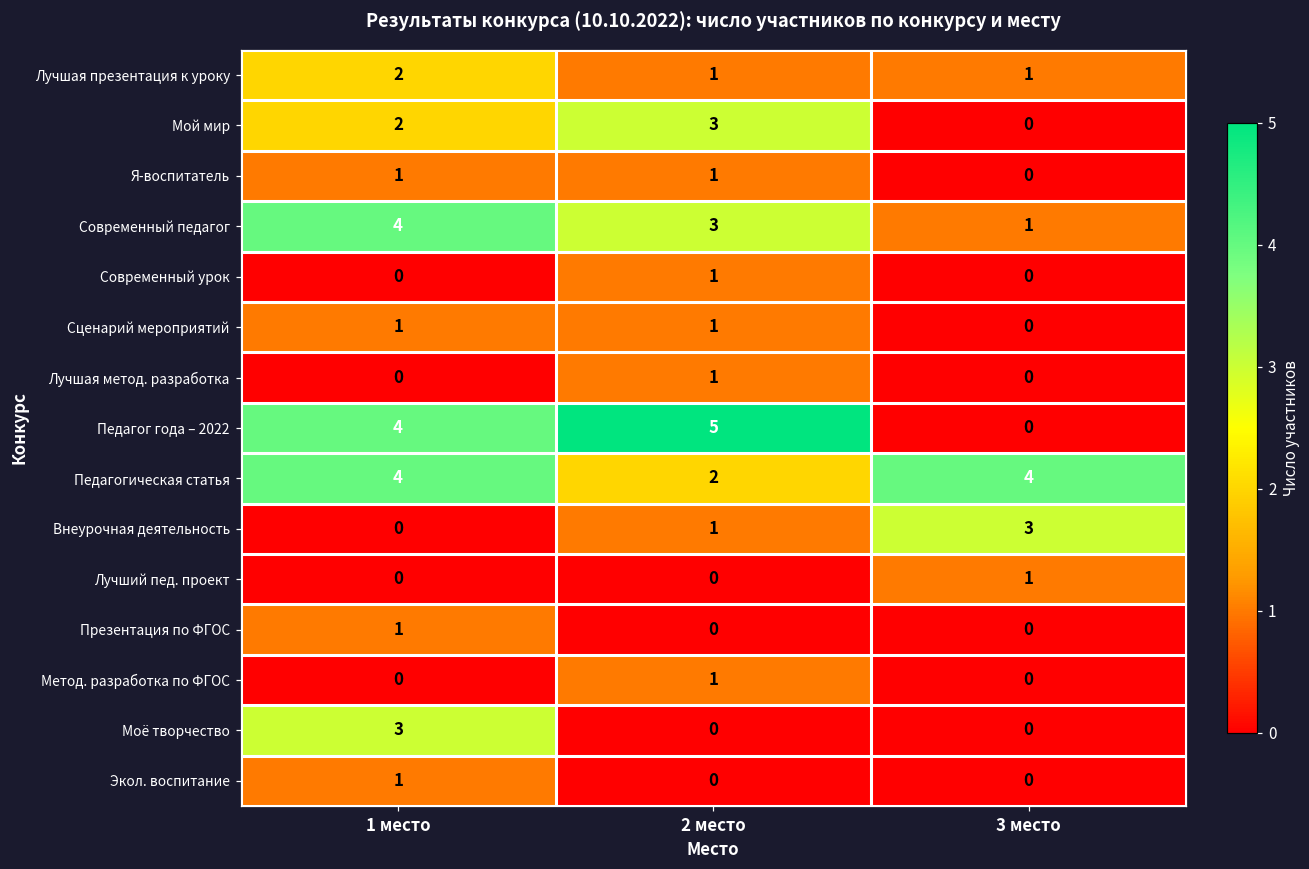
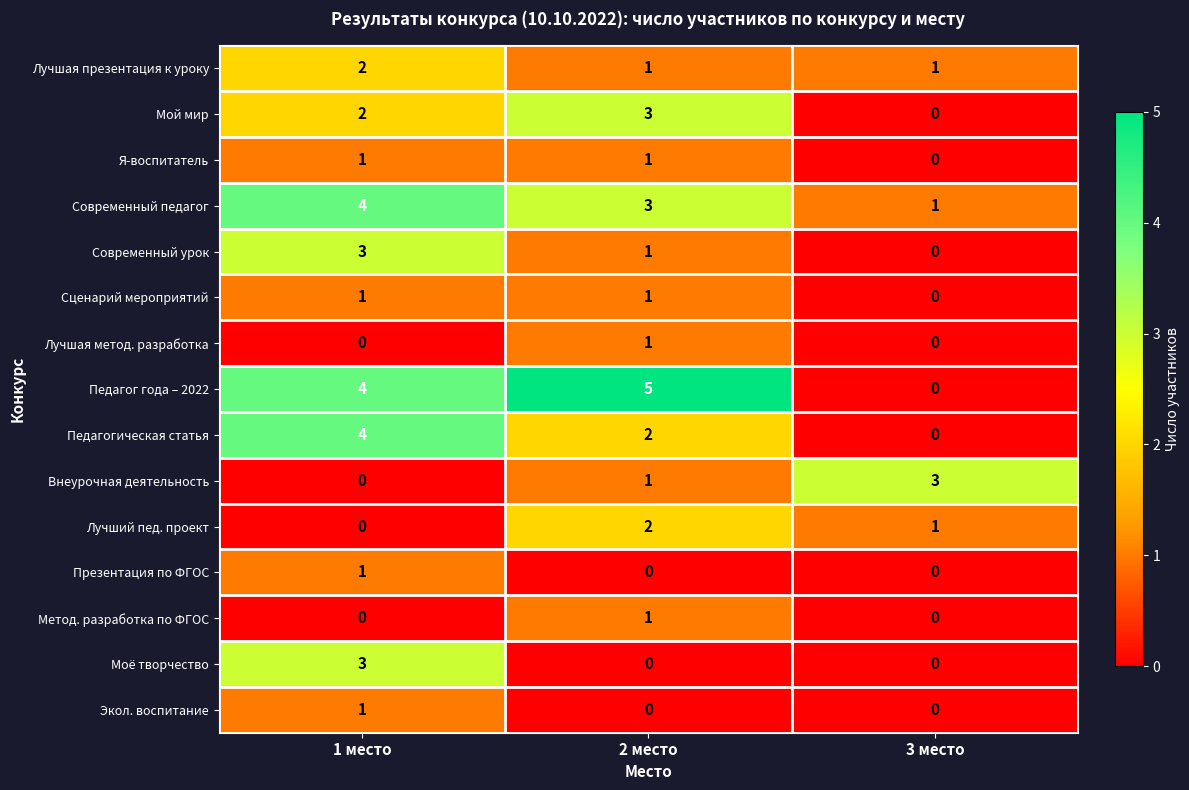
  {
    "Лучшая презентация к уроку": {
      "1 место": 2,
      "2 место": 1,
      "3 место": 1
    },
    "Мой мир": {
      "1 место": 2,
      "2 место": 3,
      "3 место": 0
    },
    "Я-воспитатель": {
      "1 место": 1,
      "2 место": 1,
      "3 место": 0
    },
    "Современный педагог": {
      "1 место": 4,
      "2 место": 3,
      "3 место": 1
    },
    "Современный урок": {
-     "1 место": 0,
+     "1 место": 3,
      "2 место": 1,
      "3 место": 0
    },
    "Сценарий мероприятий": {
      "1 место": 1,
      "2 место": 1,
      "3 место": 0
    },
    "Лучшая метод. разработка": {
      "1 место": 0,
      "2 место": 1,
      "3 место": 0
    },
    "Педагог года – 2022": {
      "1 место": 4,
      "2 место": 5,
      "3 место": 0
    },
    "Педагогическая статья": {
      "1 место": 4,
      "2 место": 2,
-     "3 место": 4
+     "3 место": 0
    },
    "Внеурочная деятельность": {
      "1 место": 0,
      "2 место": 1,
      "3 место": 3
    },
    "Лучший пед. проект": {
      "1 место": 0,
-     "2 место": 0,
+     "2 место": 2,
      "3 место": 1
    },
    "Презентация по ФГОС": {
      "1 место": 1,
      "2 место": 0,
      "3 место": 0
    },
    "Метод. разработка по ФГОС": {
      "1 место": 0,
      "2 место": 1,
      "3 место": 0
    },
    "Моё творчество": {
      "1 место": 3,
      "2 место": 0,
      "3 место": 0
    },
    "Экол. воспитание": {
      "1 место": 1,
      "2 место": 0,
      "3 место": 0
    }
  }
